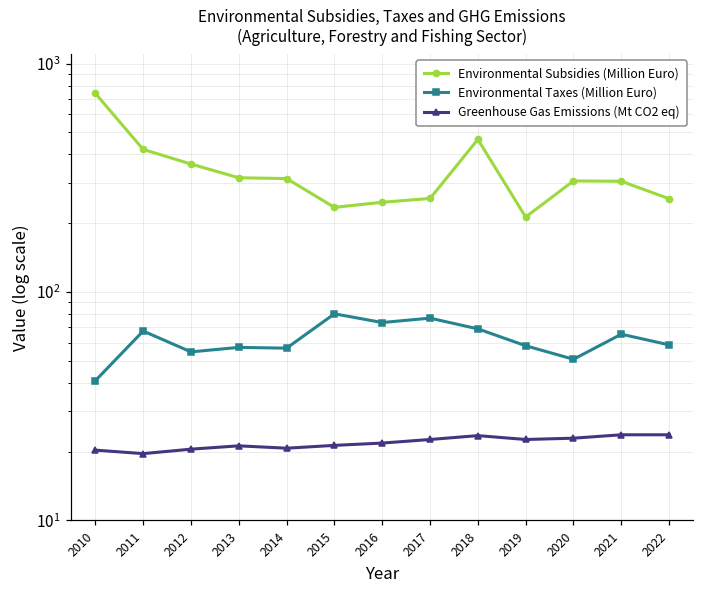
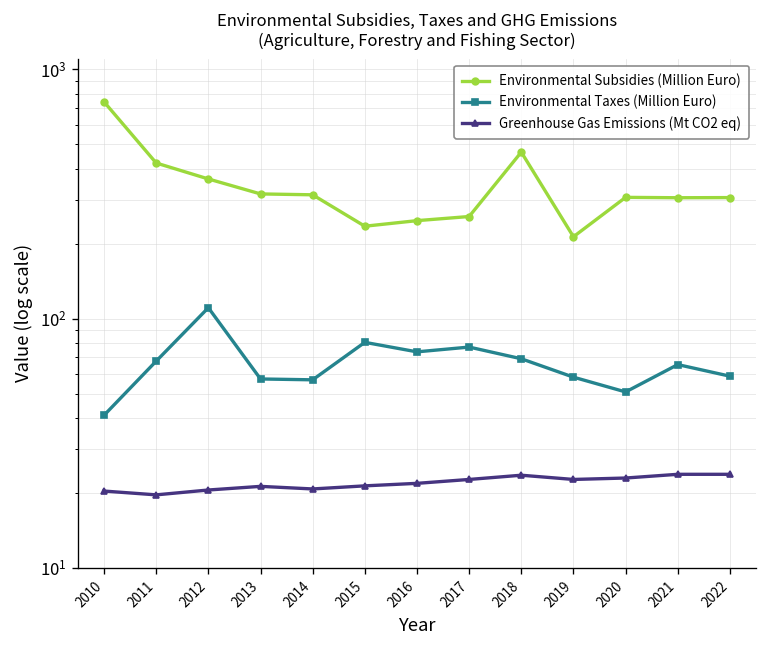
  {
    "Environmental Subsidies (Million Euro)": {
      "2010": 740,
      "2011": 420,
      "2012": 360,
      "2013": 320,
      "2014": 310,
      "2015": 230,
      "2016": 250,
      "2017": 260,
      "2018": 470,
      "2019": 210,
      "2020": 310,
      "2021": 310,
-     "2022": 260
+     "2022": 310
    },
    "Environmental Taxes (Million Euro)": {
      "2010": 41,
      "2011": 67,
-     "2012": 55,
+     "2012": 110,
      "2013": 57,
      "2014": 57,
      "2015": 80,
      "2016": 73,
      "2017": 77,
      "2018": 69,
      "2019": 58,
      "2020": 51,
      "2021": 65,
      "2022": 59
    },
    "Greenhouse Gas Emissions (Mt CO2 eq)": {
      "2010": 20,
      "2011": 20,
      "2012": 21,
      "2013": 21,
      "2014": 21,
      "2015": 21,
      "2016": 22,
      "2017": 23,
      "2018": 24,
      "2019": 23,
      "2020": 23,
      "2021": 24,
      "2022": 24
    }
  }
